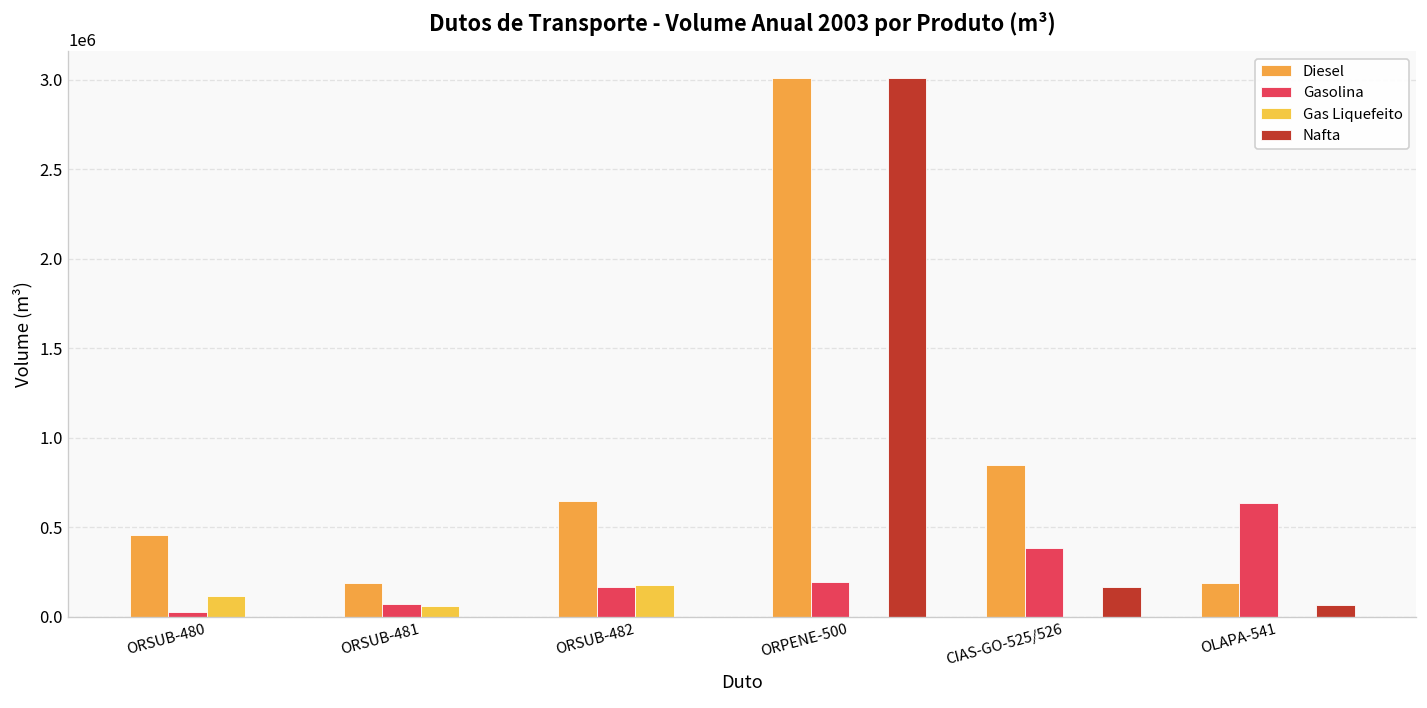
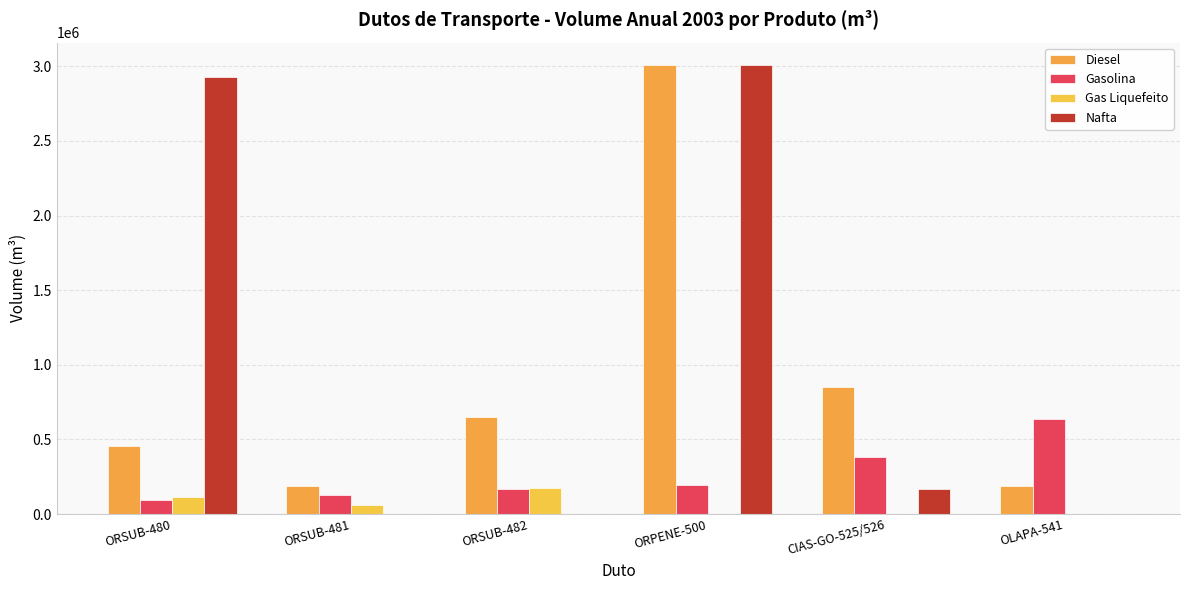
  {
    "Gasolina": {
-     "ORSUB-480": 30000,
-     "ORSUB-481": 70000,
+     "ORSUB-480": 90000,
+     "ORSUB-481": 130000,
      "ORSUB-482": 170000,
      "ORPENE-500": 200000,
      "CIAS-GO-525/526": 380000,
      "OLAPA-541": 640000
    },
    "Nafta": {
-     "ORSUB-480": 0,
+     "ORSUB-480": 2930000,
      "ORSUB-481": 0,
      "ORSUB-482": 0,
      "ORPENE-500": 3010000,
      "CIAS-GO-525/526": 170000,
-     "OLAPA-541": 70000
+     "OLAPA-541": 0
    }
  }
